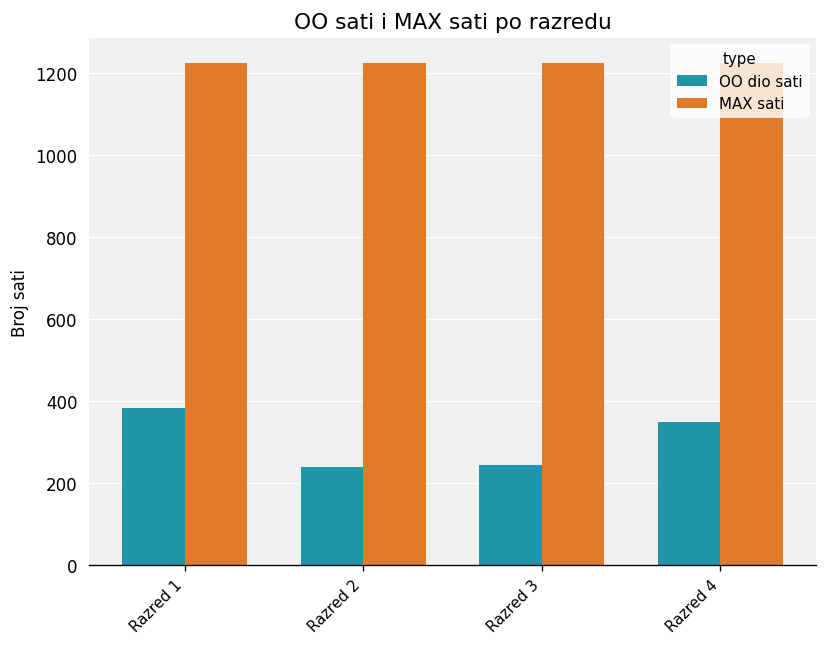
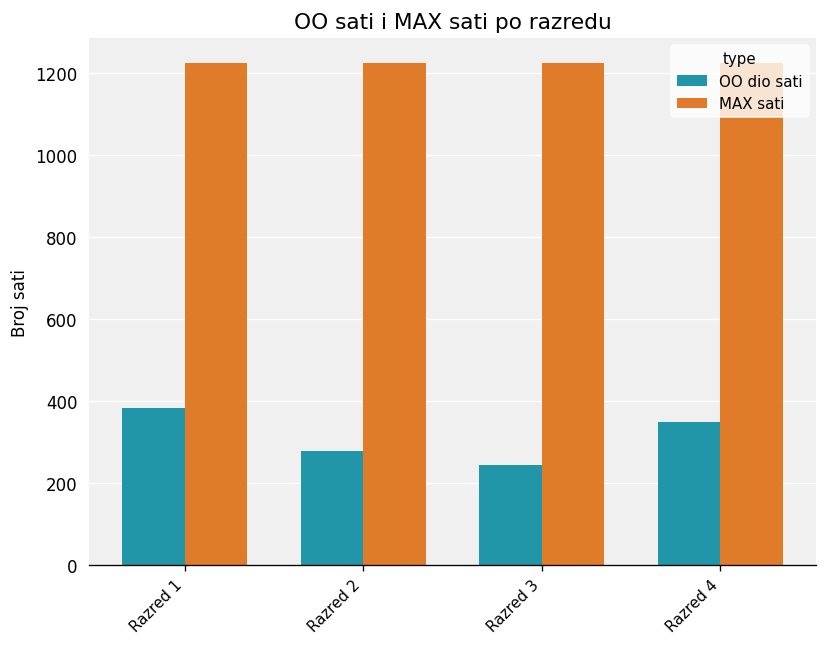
  {
    "OO dio sati": {
      "Razred 1": 380,
-     "Razred 2": 240,
+     "Razred 2": 280,
      "Razred 3": 250,
      "Razred 4": 350
    },
    "MAX sati": {
      "Razred 1": 1230,
      "Razred 2": 1230,
      "Razred 3": 1230
    }
  }
